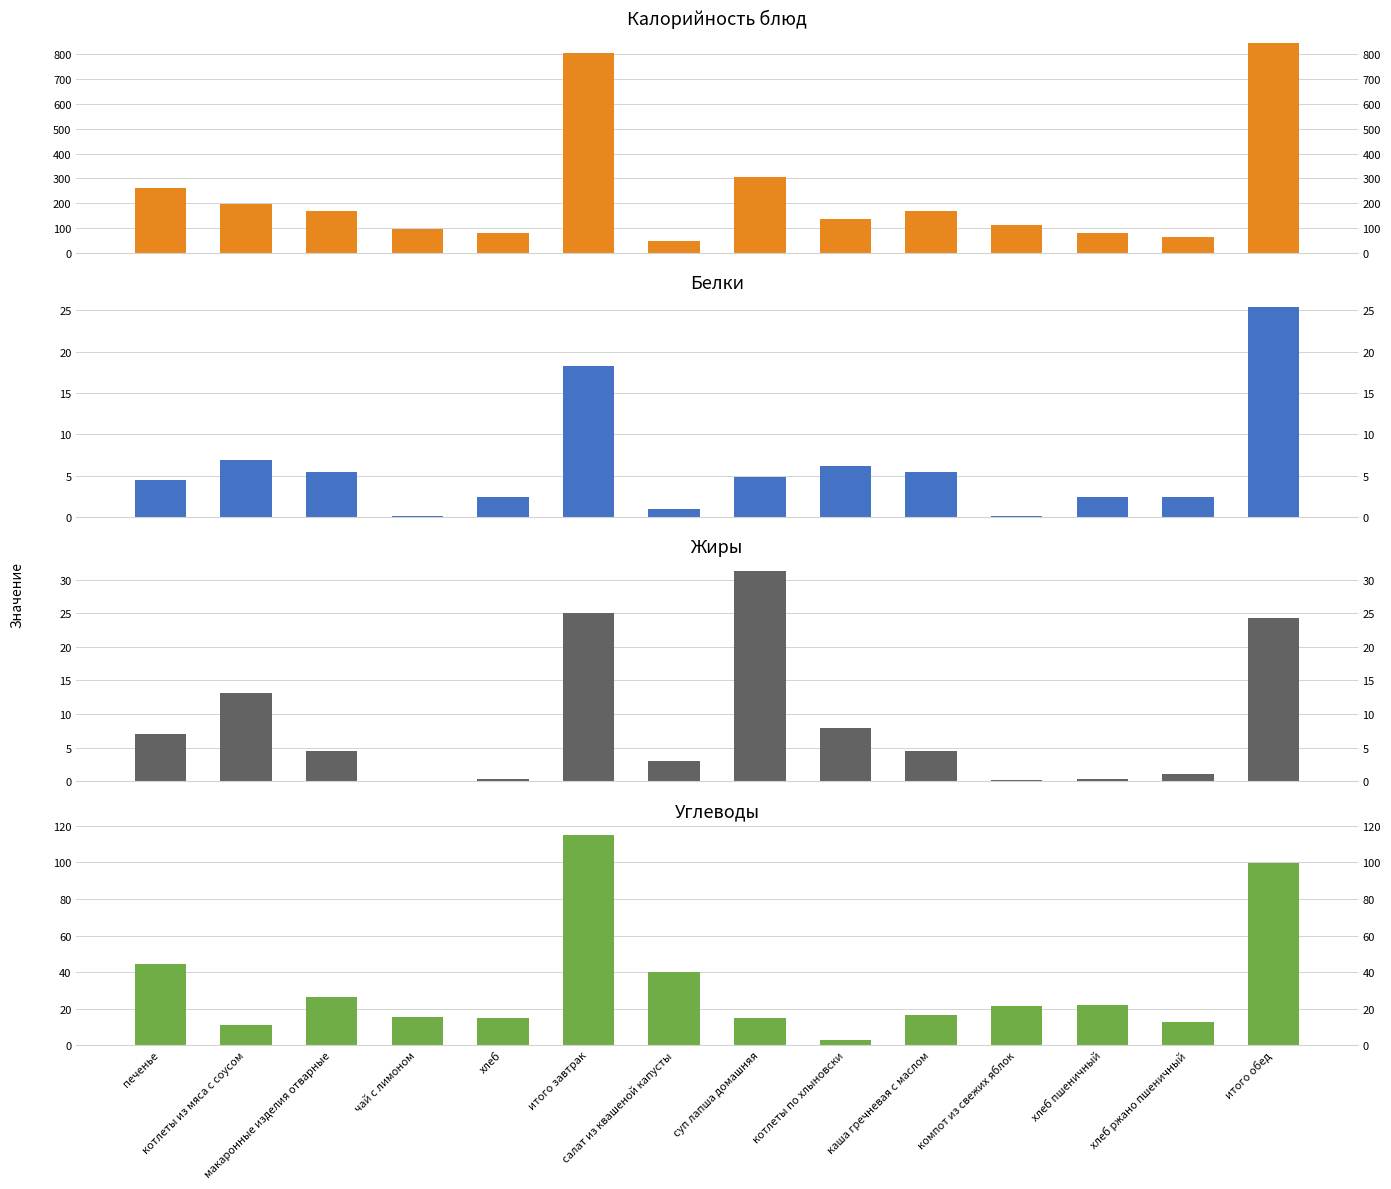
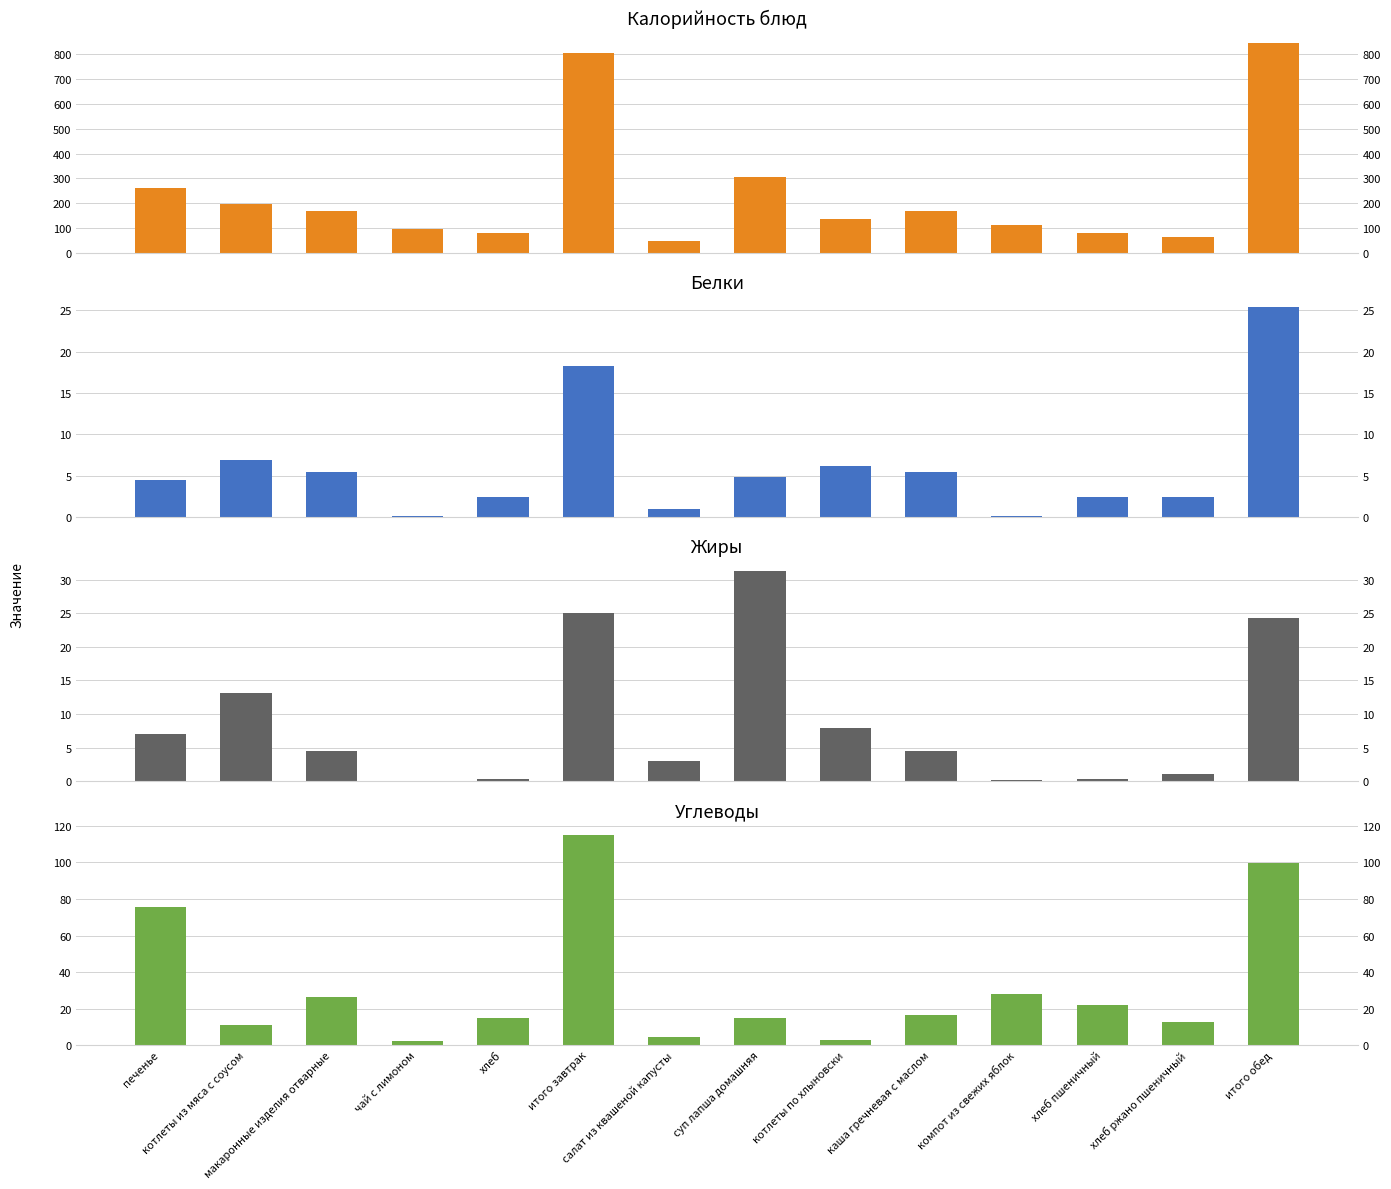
  {
    "Углеводы": {
-     "печенье": 45,
+     "печенье": 76,
      "котлеты из мяса с соусом": 11,
      "макаронные изделия отварные": 26,
-     "чай с лимоном": 15,
+     "чай с лимоном": 2,
      "хлеб": 15,
      "итого завтрак": 115,
-     "салат из квашеной капусты": 40,
+     "салат из квашеной капусты": 5,
      "суп лапша домашняя": 15,
      "котлеты по хлыновски": 3,
      "каша гречневая с маслом": 16,
-     "компот из свежих яблок": 21,
+     "компот из свежих яблок": 28,
      "хлеб пшеничный": 22,
      "хлеб ржано пшеничный": 13,
      "итого обед": 100
    }
  }
